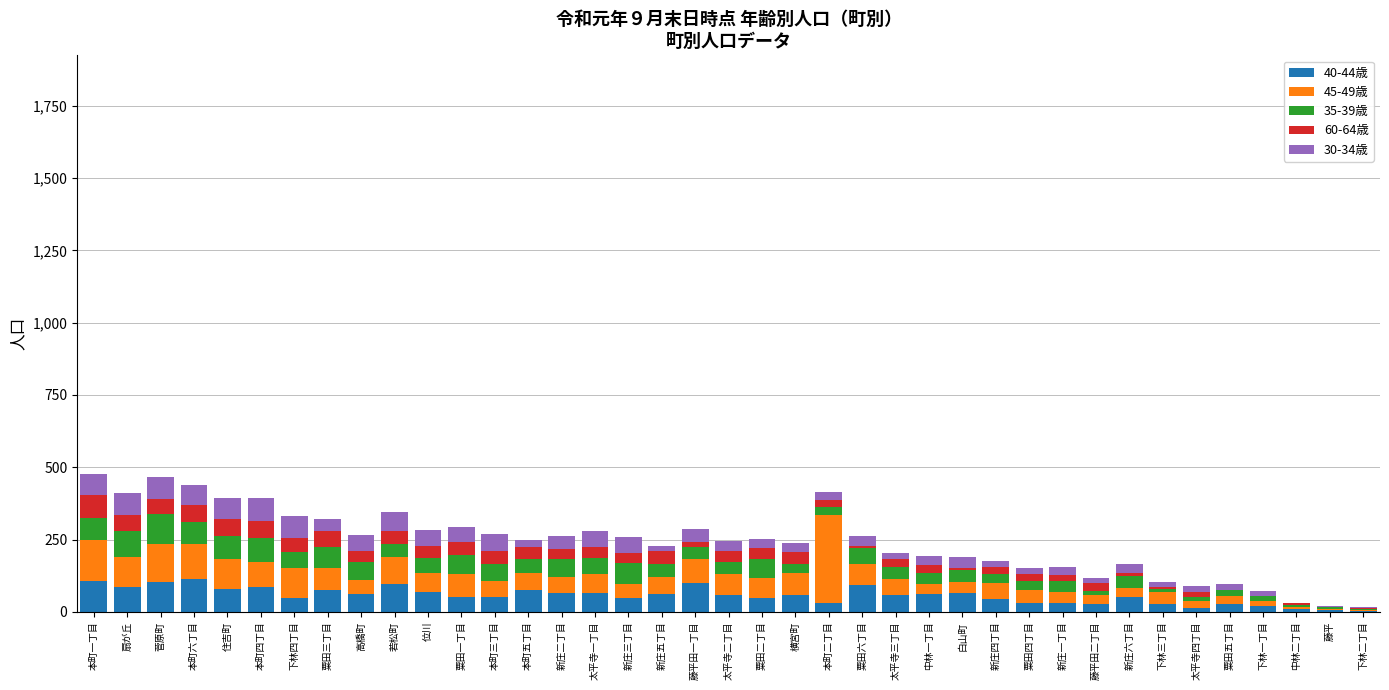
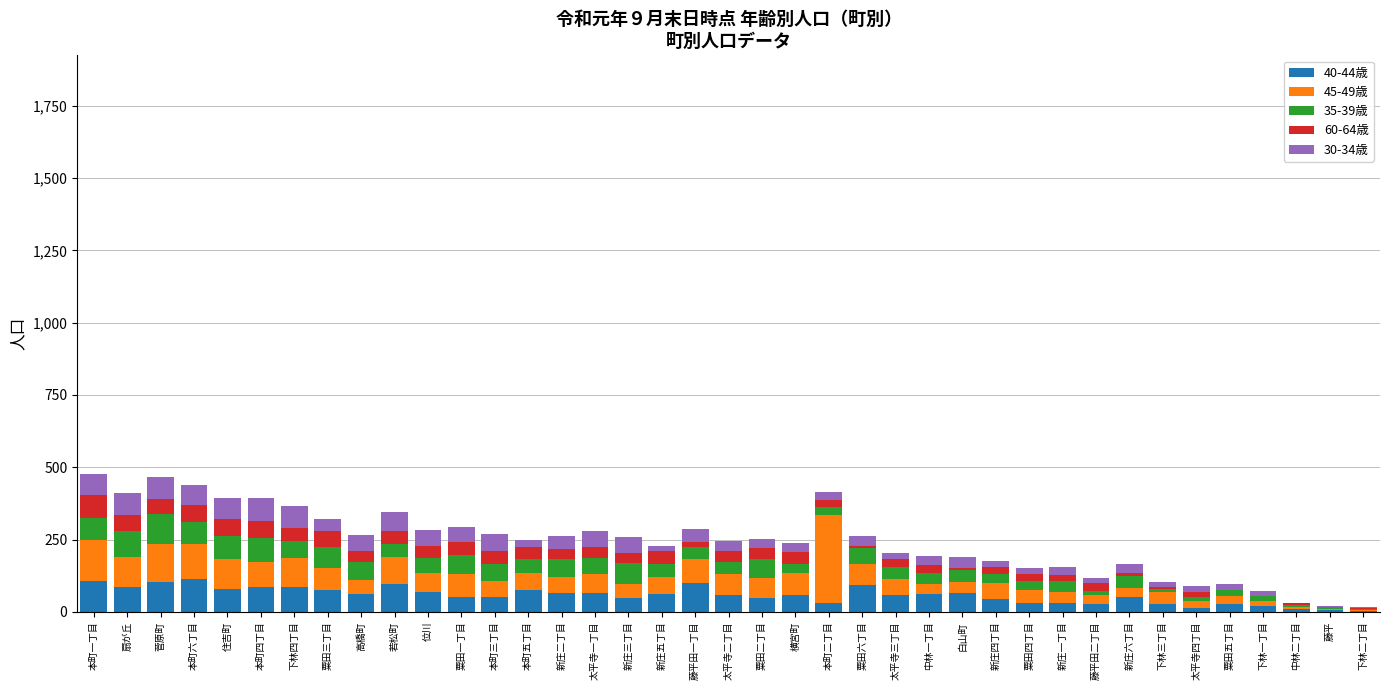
  {
    "40-44歳": {
      "本町一丁目": 110,
      "扇が丘": 90,
      "菅原町": 100,
      "本町六丁目": 110,
      "住吉町": 80,
      "本町四丁目": 90,
-     "下林四丁目": 50,
+     "下林四丁目": 90,
      "粟田三丁目": 70,
      "高橋町": 60,
      "若松町": 100,
      "位川": 70,
      "粟田一丁目": 50,
      "本町三丁目": 50,
      "本町五丁目": 80,
      "新庄二丁目": 70,
      "太平寺一丁目": 70,
      "新庄三丁目": 50,
      "新庄五丁目": 60,
      "藤平田一丁目": 100,
      "太平寺二丁目": 60,
      "粟田二丁目": 50,
      "横宮町": 60,
      "本町二丁目": 30,
      "粟田六丁目": 90,
      "太平寺三丁目": 60,
      "中林一丁目": 60,
      "白山町": 70,
      "新庄四丁目": 50,
      "粟田四丁目": 30,
      "新庄一丁目": 30,
      "藤平田二丁目": 30,
      "新庄六丁目": 50,
      "下林三丁目": 30,
      "太平寺四丁目": 10,
      "粟田五丁目": 30,
      "下林一丁目": 20
    },
    "45-49歳": {
      "本町一丁目": 140,
      "扇が丘": 100,
      "菅原町": 130,
      "本町六丁目": 120,
      "住吉町": 110,
      "本町四丁目": 90,
      "下林四丁目": 100,
      "粟田三丁目": 80,
      "高橋町": 50,
      "若松町": 90,
      "位川": 70,
      "粟田一丁目": 80,
      "本町三丁目": 60,
      "本町五丁目": 60,
      "新庄二丁目": 60,
      "太平寺一丁目": 70,
      "新庄三丁目": 50,
      "新庄五丁目": 60,
      "藤平田一丁目": 90,
      "太平寺二丁目": 70,
      "粟田二丁目": 70,
      "横宮町": 80,
      "本町二丁目": 300,
      "粟田六丁目": 70,
      "太平寺三丁目": 60,
      "中林一丁目": 40,
      "白山町": 40,
      "新庄四丁目": 60,
      "粟田四丁目": 50,
      "新庄一丁目": 40,
      "藤平田二丁目": 30,
      "新庄六丁目": 30,
      "下林三丁目": 40,
      "太平寺四丁目": 30,
      "粟田五丁目": 30,
      "下林一丁目": 20,
      "中林二丁目": 10
    },
    "35-39歳": {
      "本町一丁目": 80,
      "扇が丘": 90,
      "菅原町": 100,
      "本町六丁目": 80,
      "住吉町": 80,
      "本町四丁目": 80,
      "下林四丁目": 60,
      "粟田三丁目": 70,
      "高橋町": 60,
      "若松町": 40,
      "位川": 50,
      "粟田一丁目": 70,
      "本町三丁目": 60,
      "本町五丁目": 50,
      "新庄二丁目": 60,
      "太平寺一丁目": 60,
      "新庄三丁目": 70,
      "新庄五丁目": 50,
      "藤平田一丁目": 40,
      "太平寺二丁目": 40,
      "粟田二丁目": 70,
      "横宮町": 30,
      "本町二丁目": 30,
      "粟田六丁目": 60,
      "太平寺三丁目": 40,
      "中林一丁目": 40,
      "白山町": 40,
      "新庄四丁目": 30,
      "粟田四丁目": 30,
      "新庄一丁目": 40,
      "藤平田二丁目": 20,
      "新庄六丁目": 40,
      "下林三丁目": 10,
      "太平寺四丁目": 10,
      "粟田五丁目": 20,
      "下林一丁目": 20
    },
    "60-64歳": {
      "本町一丁目": 80,
      "扇が丘": 60,
      "菅原町": 50,
      "本町六丁目": 60,
      "住吉町": 60,
      "本町四丁目": 60,
      "下林四丁目": 50,
      "粟田三丁目": 60,
      "高橋町": 40,
      "若松町": 50,
      "位川": 40,
      "粟田一丁目": 40,
      "本町三丁目": 50,
      "本町五丁目": 40,
      "新庄二丁目": 40,
      "太平寺一丁目": 40,
      "新庄三丁目": 40,
      "新庄五丁目": 40,
      "藤平田一丁目": 20,
      "太平寺二丁目": 40,
      "粟田二丁目": 40,
      "横宮町": 40,
      "本町二丁目": 20,
      "太平寺三丁目": 30,
      "中林一丁目": 30,
      "新庄四丁目": 20,
      "粟田四丁目": 30,
      "新庄一丁目": 20,
      "藤平田二丁目": 30,
      "新庄六丁目": 10,
      "太平寺四丁目": 20
    },
    "30-34歳": {
      "本町一丁目": 80,
      "扇が丘": 80,
      "菅原町": 70,
      "本町六丁目": 70,
      "住吉町": 80,
      "本町四丁目": 80,
      "下林四丁目": 80,
      "粟田三丁目": 40,
      "高橋町": 60,
      "若松町": 70,
      "位川": 60,
      "粟田一丁目": 50,
      "本町三丁目": 60,
      "本町五丁目": 20,
      "新庄二丁目": 40,
      "太平寺一丁目": 50,
      "新庄三丁目": 60,
      "新庄五丁目": 20,
      "藤平田一丁目": 50,
      "太平寺二丁目": 40,
      "粟田二丁目": 30,
      "横宮町": 30,
      "本町二丁目": 30,
      "粟田六丁目": 30,
      "太平寺三丁目": 20,
      "中林一丁目": 30,
      "白山町": 40,
      "新庄四丁目": 20,
      "粟田四丁目": 20,
      "新庄一丁目": 30,
      "藤平田二丁目": 20,
      "新庄六丁目": 30,
      "下林三丁目": 20,
      "太平寺四丁目": 20,
      "粟田五丁目": 20,
      "下林一丁目": 20
    }
  }
